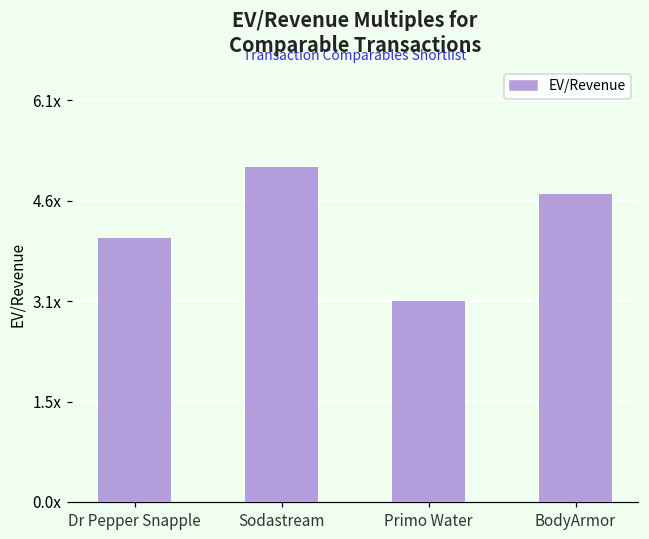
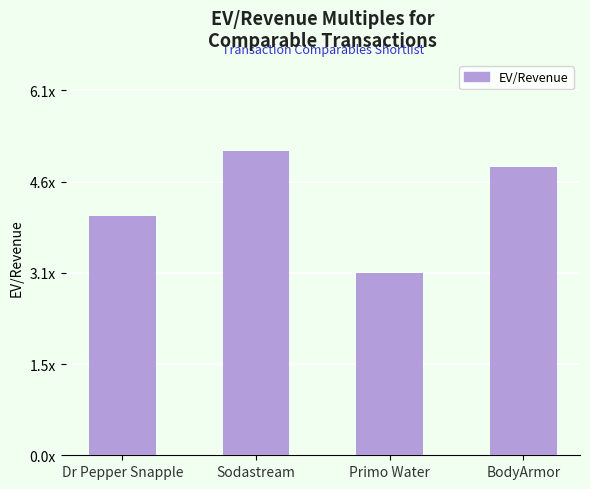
  {
    "Dr Pepper Snapple": "4.0x",
    "Sodastream": "5.1x",
    "Primo Water": "3.1x",
-   "BodyArmor": "4.7x"
+   "BodyArmor": "4.8x"
  }
